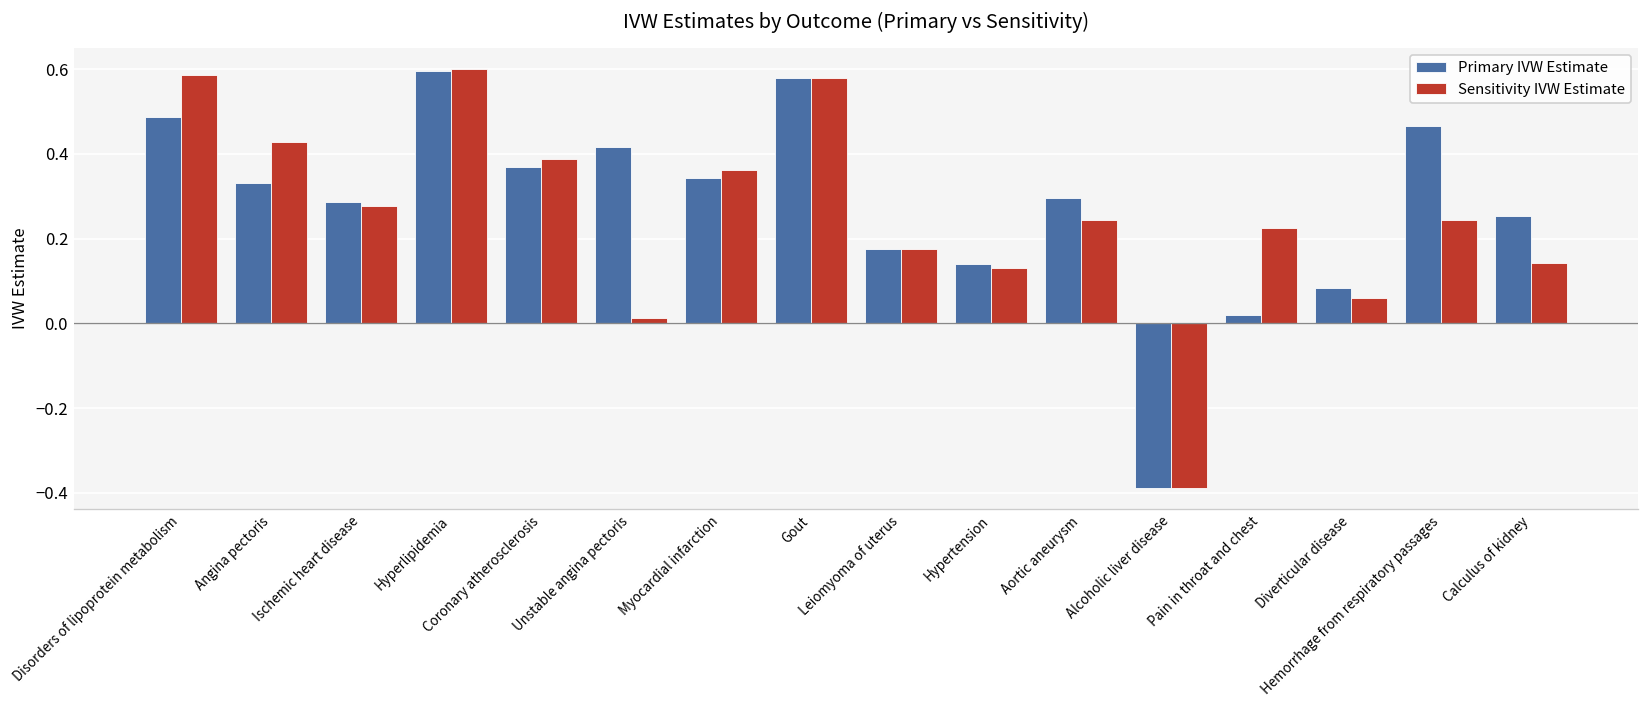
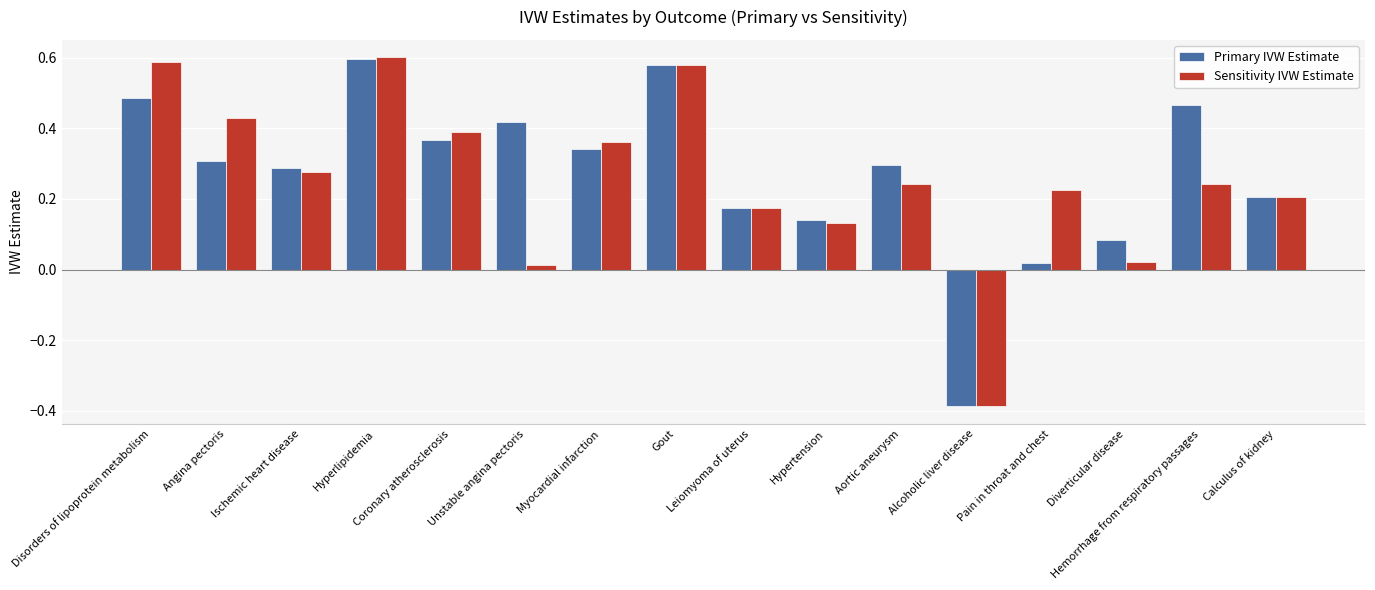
  {
    "Primary IVW Estimate": {
      "Disorders of lipoprotein metabolism": 0.49,
-     "Angina pectoris": 0.33,
+     "Angina pectoris": 0.31,
      "Ischemic heart disease": 0.29,
      "Hyperlipidemia": 0.60,
      "Coronary atherosclerosis": 0.37,
      "Unstable angina pectoris": 0.42,
      "Myocardial infarction": 0.34,
      "Gout": 0.58,
      "Leiomyoma of uterus": 0.18,
      "Hypertension": 0.14,
      "Aortic aneurysm": 0.30,
      "Alcoholic liver disease": -0.39,
      "Pain in throat and chest": 0.02,
      "Diverticular disease": 0.08,
      "Hemorrhage from respiratory passages": 0.47,
-     "Calculus of kidney": 0.25
+     "Calculus of kidney": 0.20
    },
    "Sensitivity IVW Estimate": {
      "Disorders of lipoprotein metabolism": 0.59,
      "Angina pectoris": 0.43,
      "Ischemic heart disease": 0.28,
      "Hyperlipidemia": 0.60,
      "Coronary atherosclerosis": 0.39,
      "Unstable angina pectoris": 0.01,
      "Myocardial infarction": 0.36,
      "Gout": 0.58,
      "Leiomyoma of uterus": 0.18,
      "Hypertension": 0.13,
      "Aortic aneurysm": 0.24,
      "Alcoholic liver disease": -0.39,
      "Pain in throat and chest": 0.23,
-     "Diverticular disease": 0.06,
+     "Diverticular disease": 0.02,
      "Hemorrhage from respiratory passages": 0.24,
-     "Calculus of kidney": 0.14
+     "Calculus of kidney": 0.20
    }
  }
